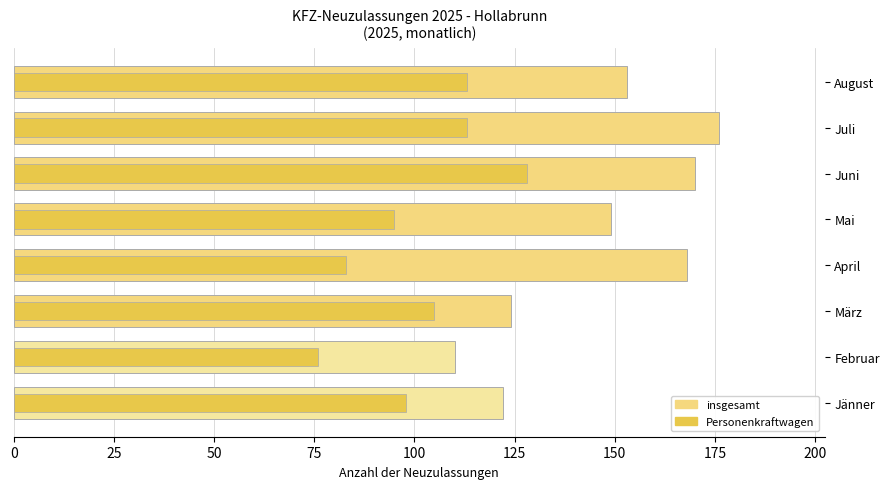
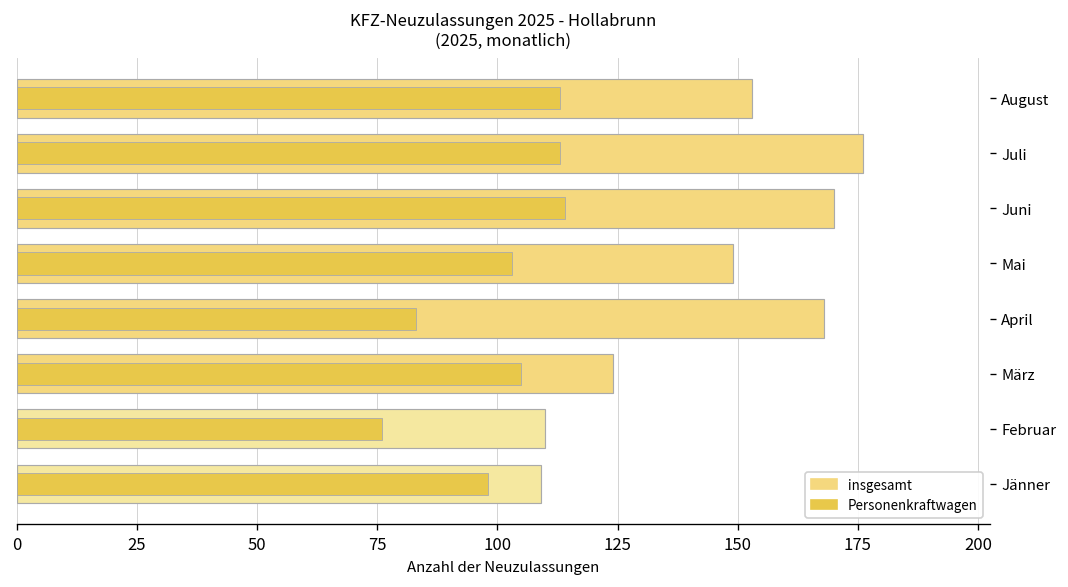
  {
    "insgesamt": {
      "August": 153,
      "Juli": 176,
      "Juni": 170,
      "Mai": 149,
      "April": 168,
      "März": 124,
      "Februar": 110,
-     "Jänner": 122
+     "Jänner": 109
    },
    "Personenkraftwagen": {
-     "Juni": 128,
-     "Mai": 95
+     "Juni": 114,
+     "Mai": 103
    }
  }
